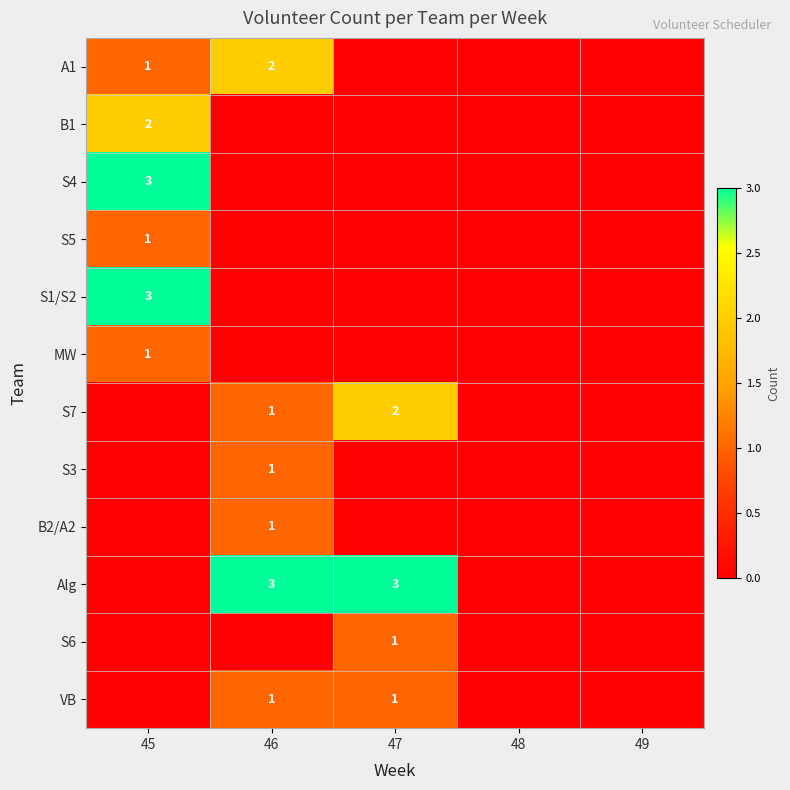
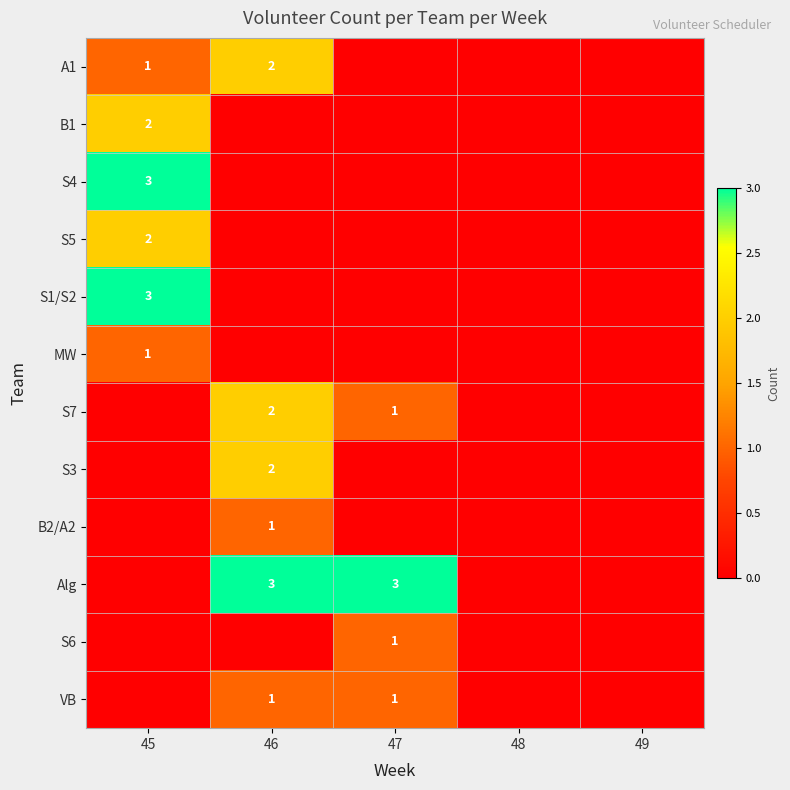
  {
    "A1": {
      "45": 1,
      "46": 2
    },
    "B1": {
      "45": 2
    },
    "S4": {
      "45": 3
    },
    "S5": {
-     "45": 1
+     "45": 2
    },
    "S1/S2": {
      "45": 3
    },
    "MW": {
      "45": 1
    },
    "S7": {
-     "46": 1,
-     "47": 2
+     "46": 2,
+     "47": 1
    },
    "S3": {
-     "46": 1
+     "46": 2
    },
    "B2/A2": {
      "46": 1
    },
    "Alg": {
      "46": 3,
      "47": 3
    },
    "S6": {
      "47": 1
    },
    "VB": {
      "46": 1,
      "47": 1
    }
  }
